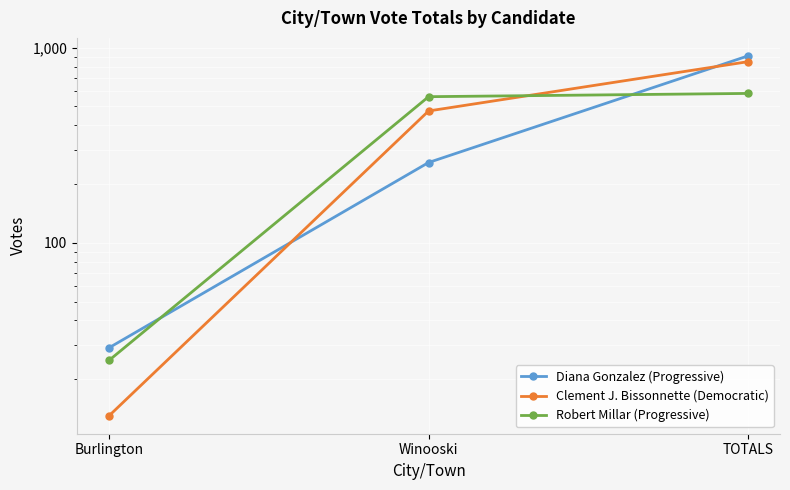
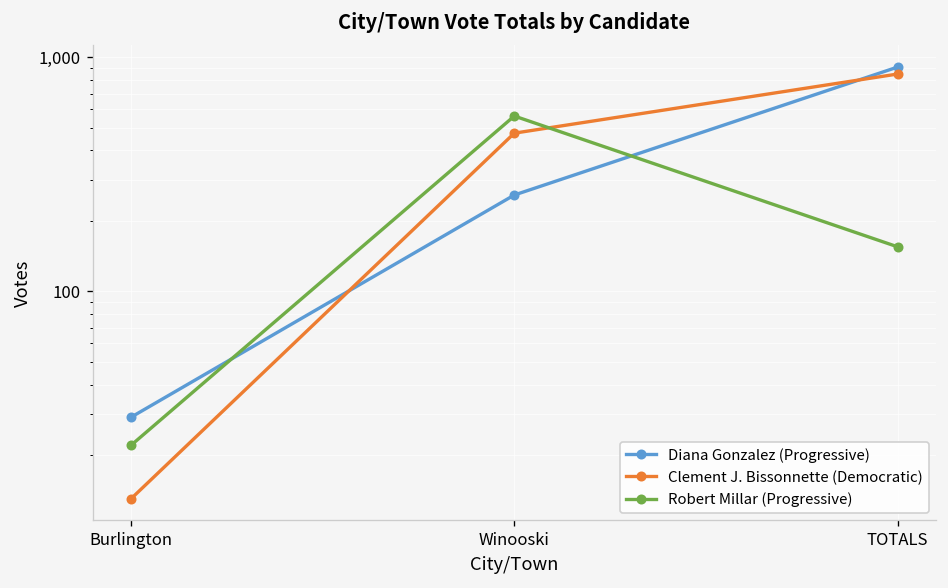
  {
    "Diana Gonzalez (Progressive)": {
      "Burlington": 29,
      "Winooski": 260,
      "TOTALS": 900
    },
    "Clement J. Bissonnette (Democratic)": {
      "Burlington": 13,
      "Winooski": 470,
      "TOTALS": 800
    },
    "Robert Millar (Progressive)": {
-     "Burlington": 25,
+     "Burlington": 22,
      "Winooski": 560,
-     "TOTALS": 580
+     "TOTALS": 160
    }
  }
